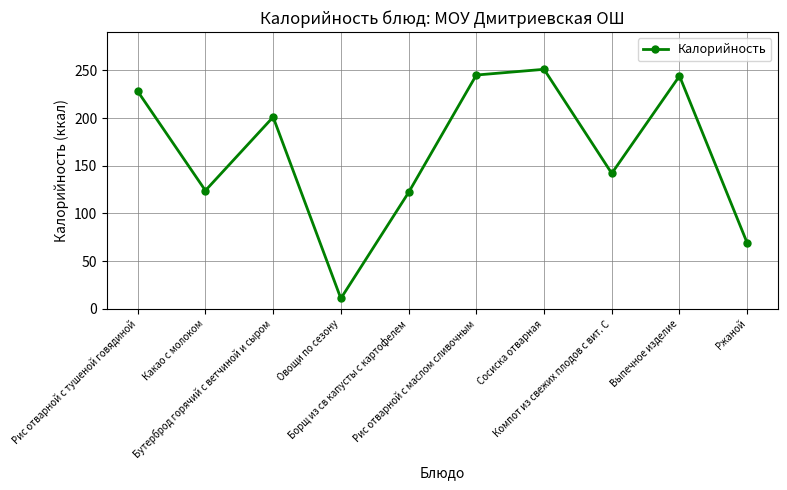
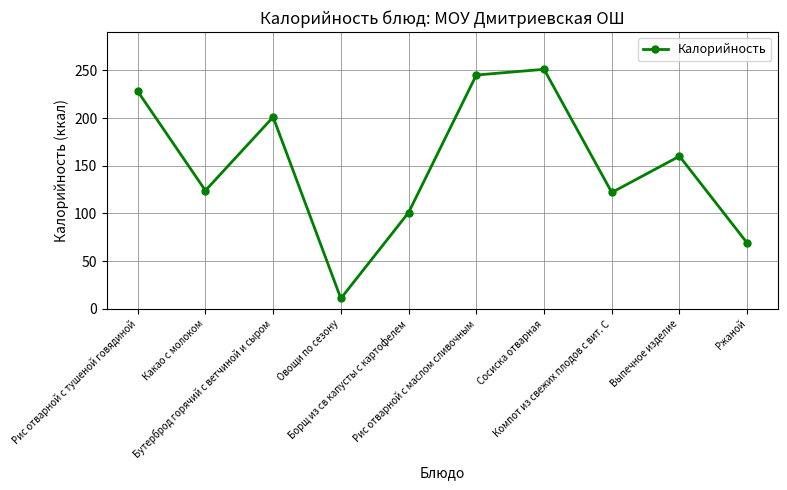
  {
    "Рис отварной с тушеной говядиной": 230,
    "Какао с молоком": 120,
    "Бутерброд горячий с ветчиной и сыром": 200,
    "Овощи по сезону": 10,
-   "Борщ из св капусты с картофелем": 120,
+   "Борщ из св капусты с картофелем": 100,
    "Рис отварной с маслом сливочным": 250,
    "Сосиска отварная": 250,
-   "Компот из свежих плодов с вит. С": 140,
-   "Выпечное изделие": 240,
+   "Компот из свежих плодов с вит. С": 120,
+   "Выпечное изделие": 160,
    "Ржаной": 70
  }
